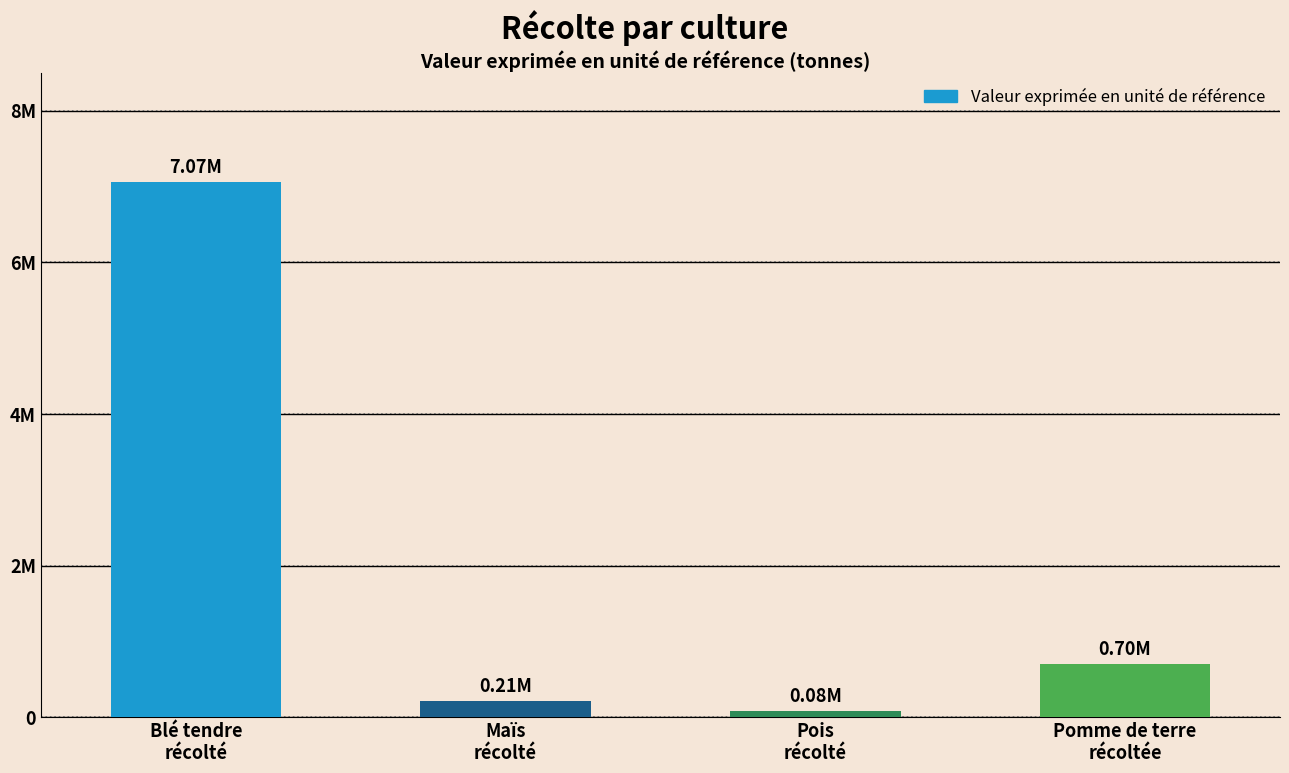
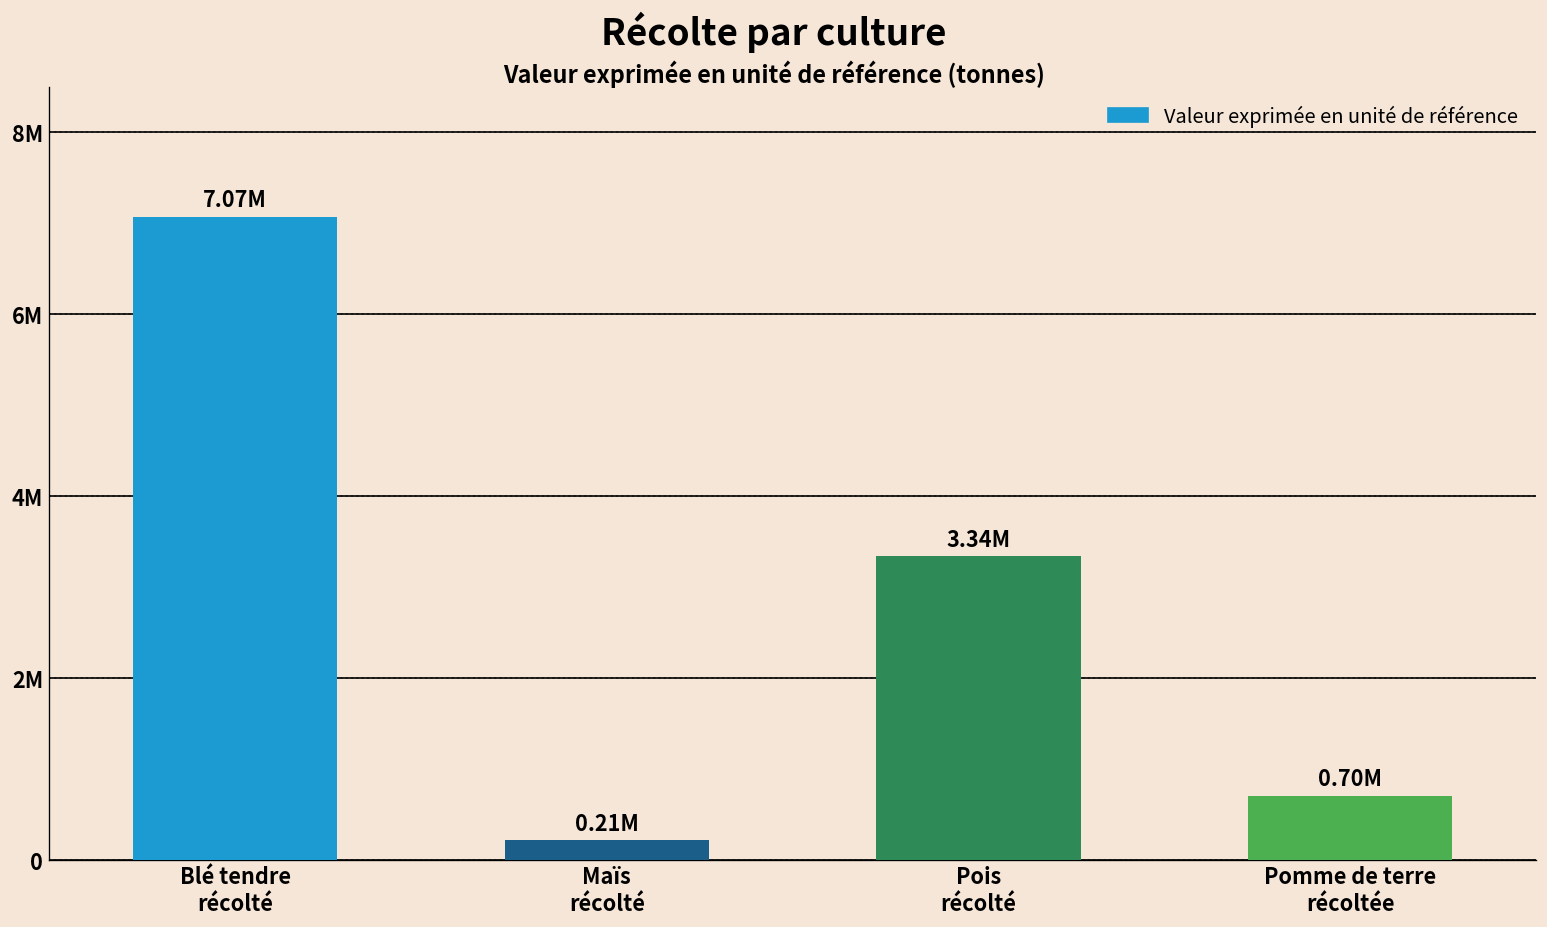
  {
    "Blé tendre récolté": "7.07M",
    "Maïs récolté": "0.21M",
-   "Pois récolté": "0.08M",
+   "Pois récolté": "3.34M",
    "Pomme de terre récoltée": "0.70M"
  }
